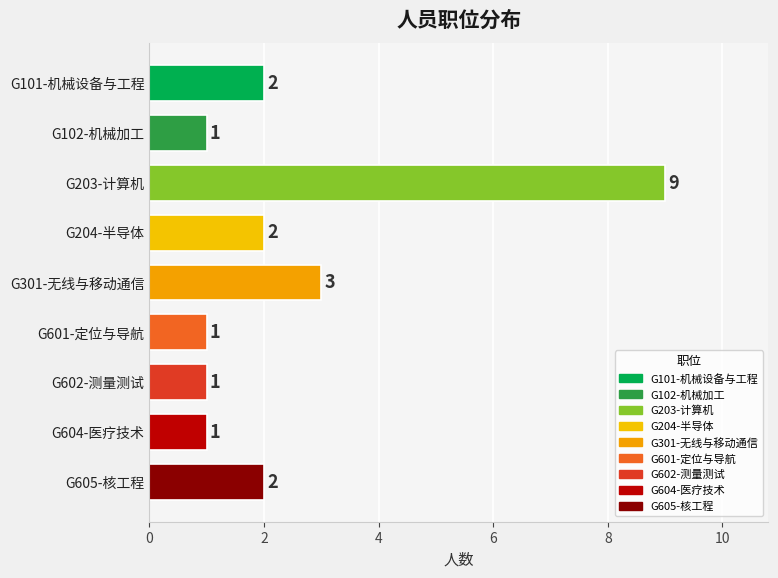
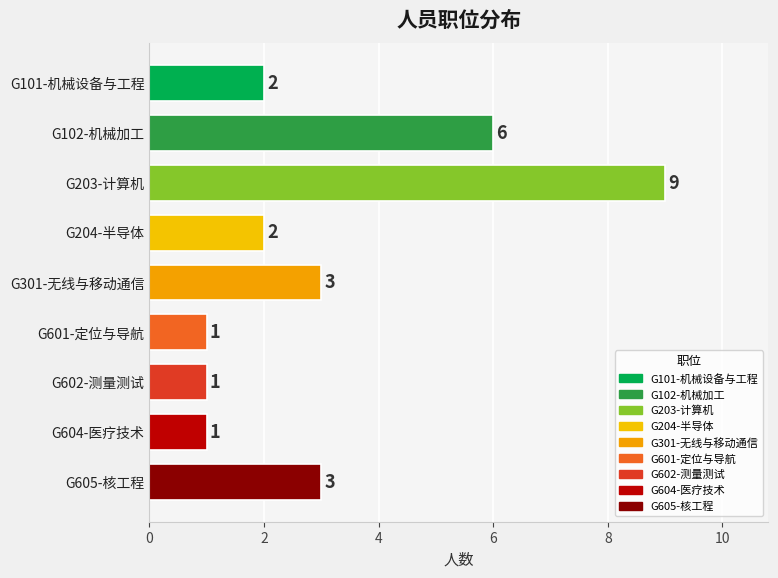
  {
    "G101-机械设备与工程": 2,
-   "G102-机械加工": 1,
+   "G102-机械加工": 6,
    "G203-计算机": 9,
    "G204-半导体": 2,
    "G301-无线与移动通信": 3,
    "G601-定位与导航": 1,
    "G602-测量测试": 1,
    "G604-医疗技术": 1,
-   "G605-核工程": 2
+   "G605-核工程": 3
  }
